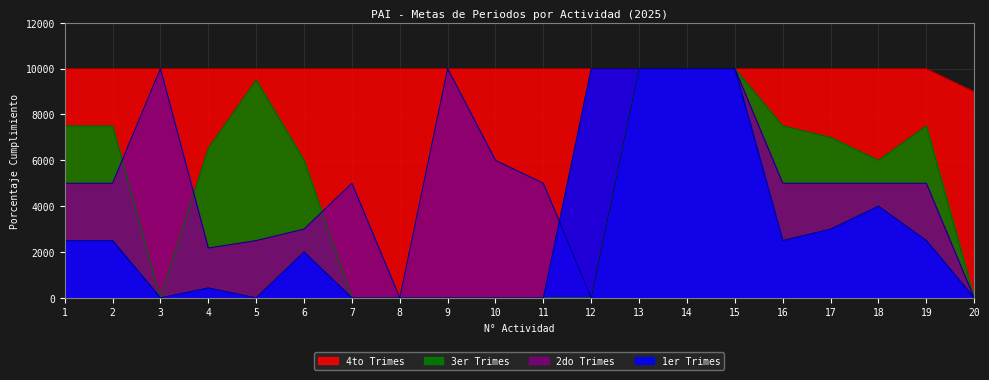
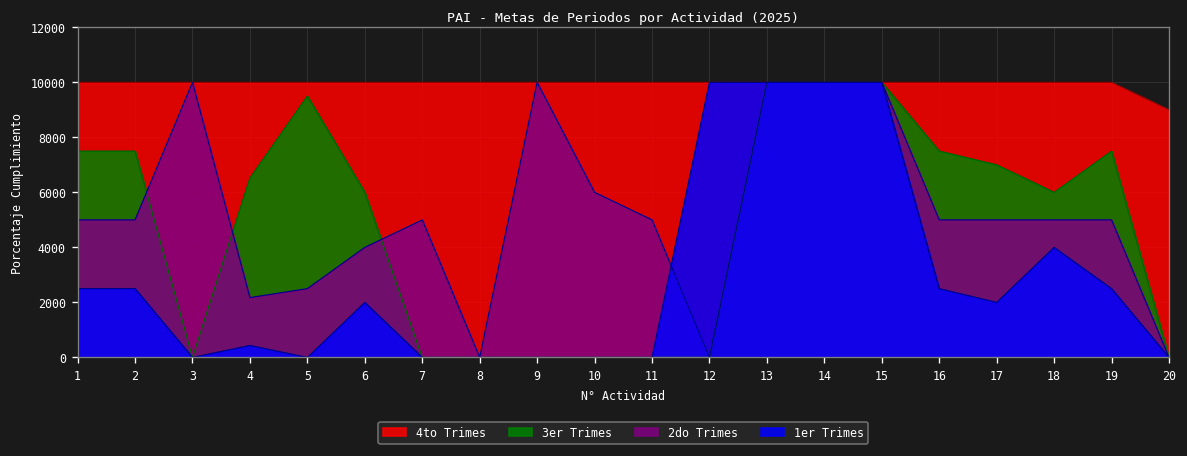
  {
    "4to Trimes": {
      "1": 10000,
      "2": 10000,
      "4": 10000,
      "5": 10000,
      "6": 10000,
      "7": 10000,
      "8": 10000,
      "10": 10000,
      "11": 10000,
      "16": 10000,
      "17": 10000,
      "18": 10000,
      "19": 10000,
      "20": 9000
    },
    "3er Trimes": {
      "1": 7500,
      "2": 7500,
      "4": 6500,
      "5": 9500,
      "6": 6000,
      "16": 7500,
      "17": 7000,
      "18": 6000,
      "19": 7500
    },
    "2do Trimes": {
      "1": 5000,
      "2": 5000,
      "4": 2200,
      "5": 2500,
-     "6": 3000,
+     "6": 4000,
      "7": 5000,
      "10": 6000,
      "11": 5000,
      "16": 5000,
      "17": 5000,
      "18": 5000,
      "19": 5000
    },
    "1er Trimes": {
      "1": 2500,
      "2": 2500,
      "4": 400,
      "5": 0,
      "6": 2000,
      "16": 2500,
-     "17": 3000,
+     "17": 2000,
      "18": 4000,
      "19": 2500
    }
  }
